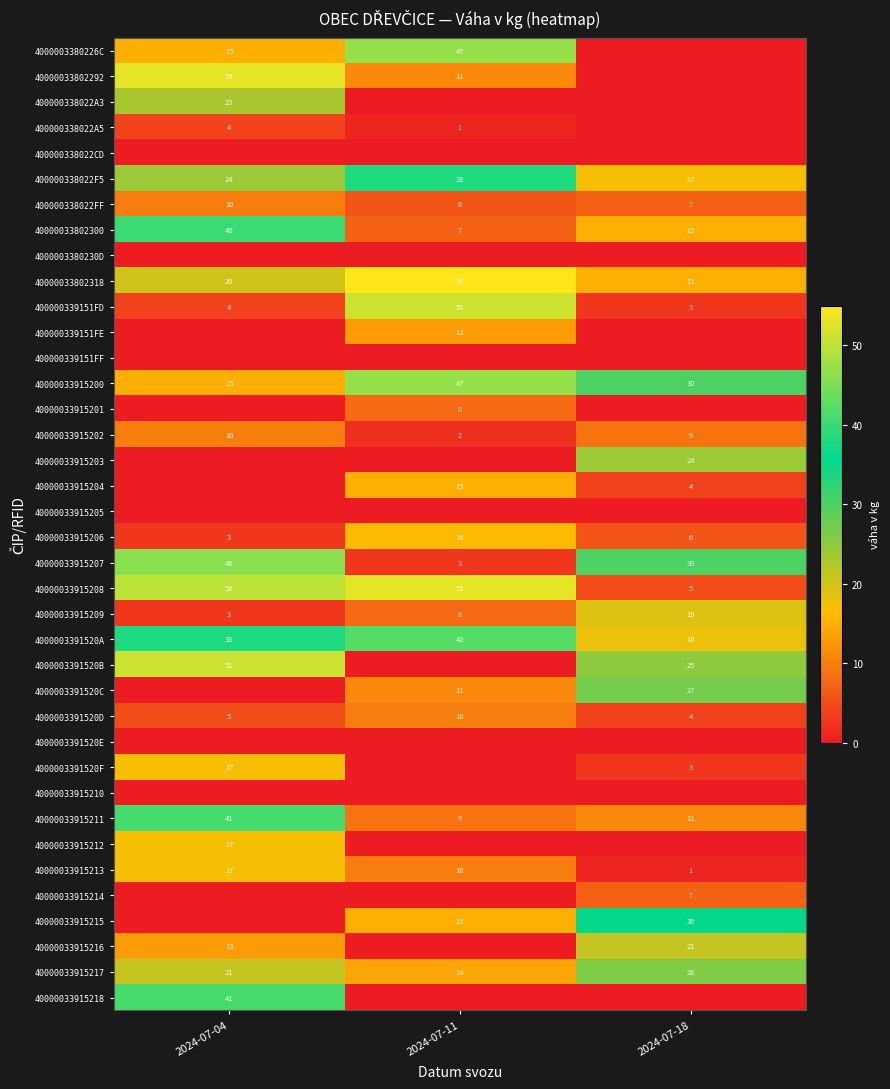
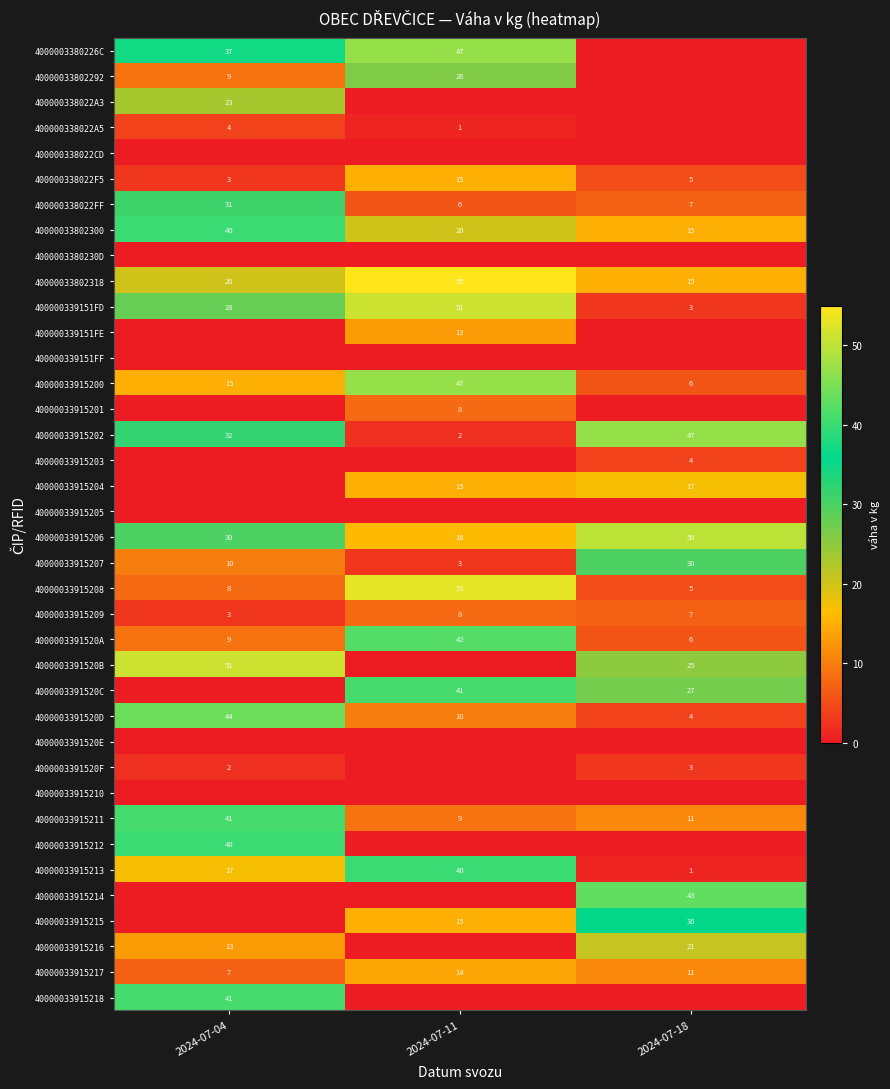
  {
    "4000003380226C": {
-     "2024-07-04": 15,
+     "2024-07-04": 37,
      "2024-07-11": 47
    },
    "40000033802292": {
-     "2024-07-04": 53,
-     "2024-07-11": 11
+     "2024-07-04": 9,
+     "2024-07-11": 26
    },
    "400000338022A3": {
      "2024-07-04": 23
    },
    "400000338022A5": {
      "2024-07-04": 4,
      "2024-07-11": 1
    },
    "400000338022F5": {
-     "2024-07-04": 24,
-     "2024-07-11": 38,
-     "2024-07-18": 17
+     "2024-07-04": 3,
+     "2024-07-11": 15,
+     "2024-07-18": 5
    },
    "400000338022FF": {
-     "2024-07-04": 10,
+     "2024-07-04": 31,
      "2024-07-11": 6,
      "2024-07-18": 7
    },
    "40000033802300": {
      "2024-07-04": 40,
-     "2024-07-11": 7,
+     "2024-07-11": 20,
      "2024-07-18": 15
    },
    "40000033802318": {
      "2024-07-04": 20,
      "2024-07-11": 55,
      "2024-07-18": 15
    },
    "400000339151FD": {
-     "2024-07-04": 4,
+     "2024-07-04": 28,
      "2024-07-11": 51,
      "2024-07-18": 3
    },
    "400000339151FE": {
      "2024-07-11": 13
    },
    "40000033915200": {
      "2024-07-04": 15,
      "2024-07-11": 47,
-     "2024-07-18": 30
+     "2024-07-18": 6
    },
    "40000033915201": {
      "2024-07-11": 8
    },
    "40000033915202": {
-     "2024-07-04": 10,
+     "2024-07-04": 32,
      "2024-07-11": 2,
-     "2024-07-18": 9
+     "2024-07-18": 47
    },
    "40000033915203": {
-     "2024-07-18": 24
+     "2024-07-18": 4
    },
    "40000033915204": {
      "2024-07-11": 15,
-     "2024-07-18": 4
+     "2024-07-18": 17
    },
    "40000033915206": {
-     "2024-07-04": 3,
+     "2024-07-04": 30,
      "2024-07-11": 16,
-     "2024-07-18": 6
+     "2024-07-18": 50
    },
    "40000033915207": {
-     "2024-07-04": 46,
+     "2024-07-04": 10,
      "2024-07-11": 3,
      "2024-07-18": 30
    },
    "40000033915208": {
-     "2024-07-04": 50,
+     "2024-07-04": 8,
      "2024-07-11": 53,
      "2024-07-18": 5
    },
    "40000033915209": {
      "2024-07-04": 3,
      "2024-07-11": 8,
-     "2024-07-18": 19
+     "2024-07-18": 7
    },
    "4000003391520A": {
-     "2024-07-04": 38,
+     "2024-07-04": 9,
      "2024-07-11": 42,
-     "2024-07-18": 18
+     "2024-07-18": 6
    },
    "4000003391520B": {
      "2024-07-04": 51,
      "2024-07-18": 25
    },
    "4000003391520C": {
-     "2024-07-11": 11,
+     "2024-07-11": 41,
      "2024-07-18": 27
    },
    "4000003391520D": {
-     "2024-07-04": 5,
+     "2024-07-04": 44,
      "2024-07-11": 10,
      "2024-07-18": 4
    },
    "4000003391520F": {
-     "2024-07-04": 17,
+     "2024-07-04": 2,
      "2024-07-18": 3
    },
    "40000033915211": {
      "2024-07-04": 41,
      "2024-07-11": 9,
      "2024-07-18": 11
    },
    "40000033915212": {
-     "2024-07-04": 17
+     "2024-07-04": 40
    },
    "40000033915213": {
      "2024-07-04": 17,
-     "2024-07-11": 10,
+     "2024-07-11": 40,
      "2024-07-18": 1
    },
    "40000033915214": {
-     "2024-07-18": 7
+     "2024-07-18": 43
    },
    "40000033915215": {
      "2024-07-11": 15,
      "2024-07-18": 36
    },
    "40000033915216": {
      "2024-07-04": 13,
      "2024-07-18": 21
    },
    "40000033915217": {
-     "2024-07-04": 21,
+     "2024-07-04": 7,
      "2024-07-11": 14,
-     "2024-07-18": 26
+     "2024-07-18": 11
    },
    "40000033915218": {
      "2024-07-04": 41
    }
  }
